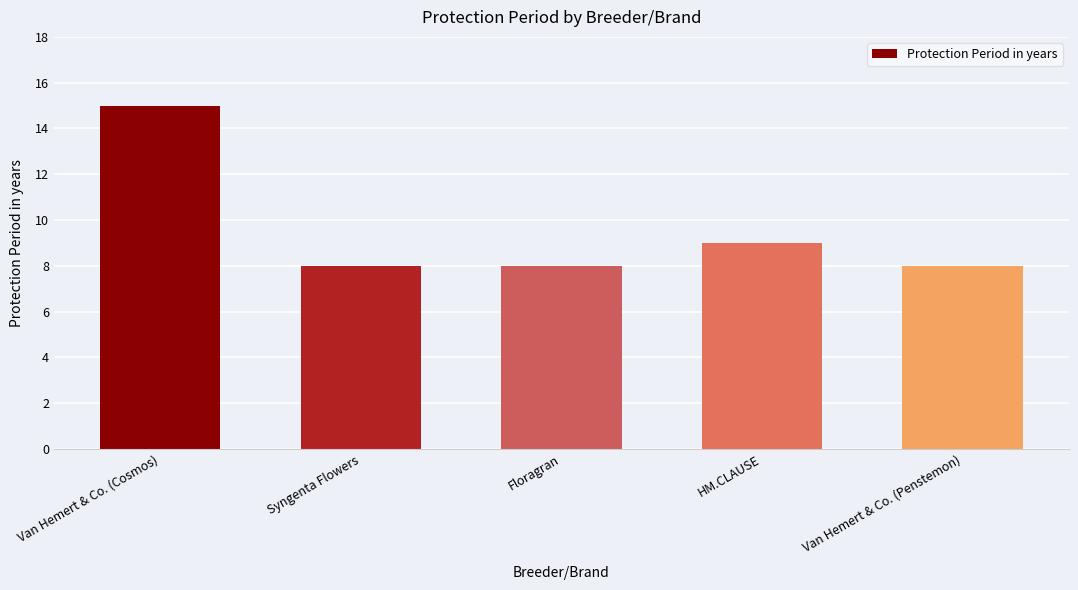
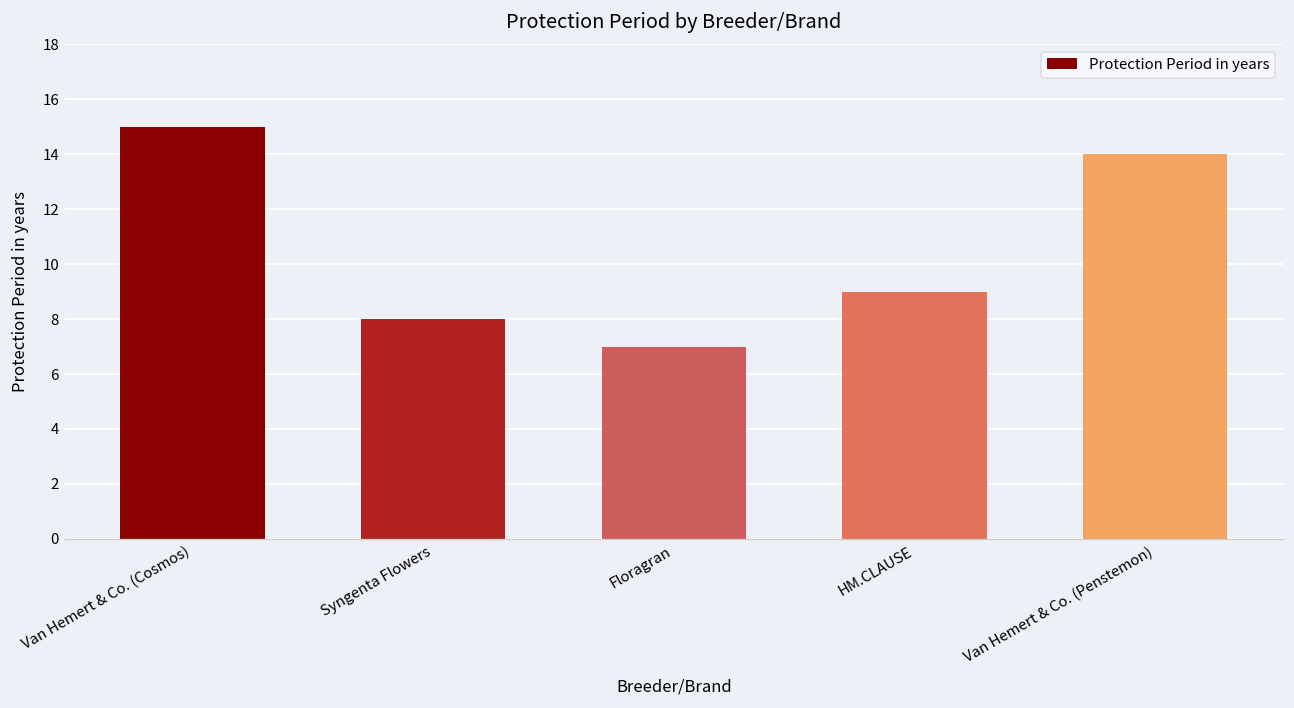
  {
    "Van Hemert & Co. (Cosmos)": 15,
    "Syngenta Flowers": 8,
-   "Floragran": 8,
+   "Floragran": 7,
    "HM.CLAUSE": 9,
-   "Van Hemert & Co. (Penstemon)": 8
+   "Van Hemert & Co. (Penstemon)": 14
  }
